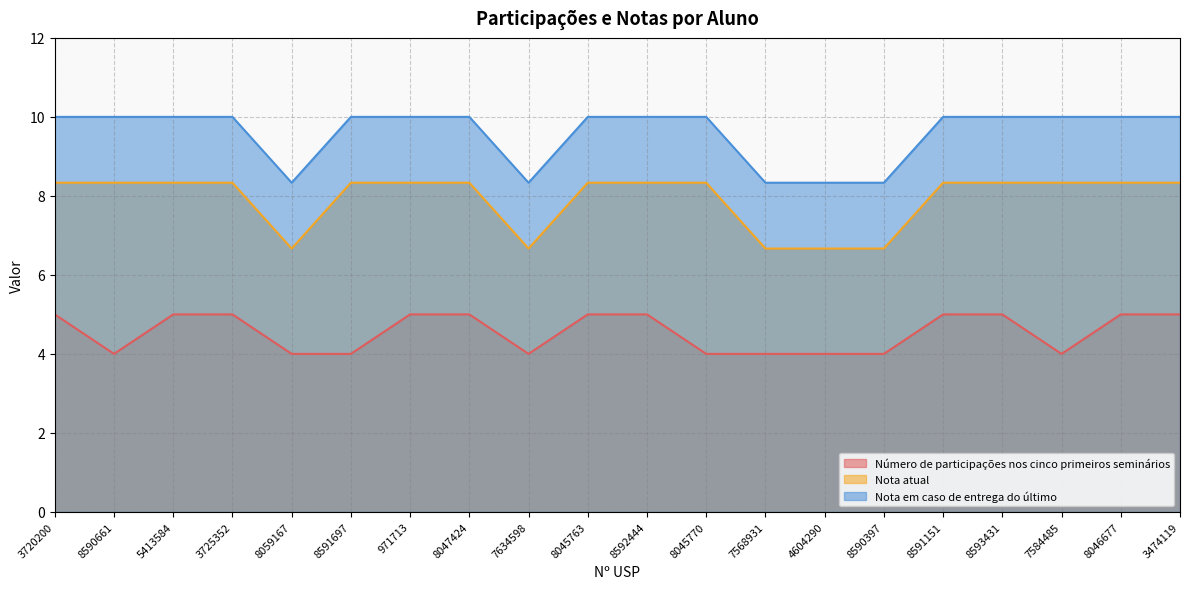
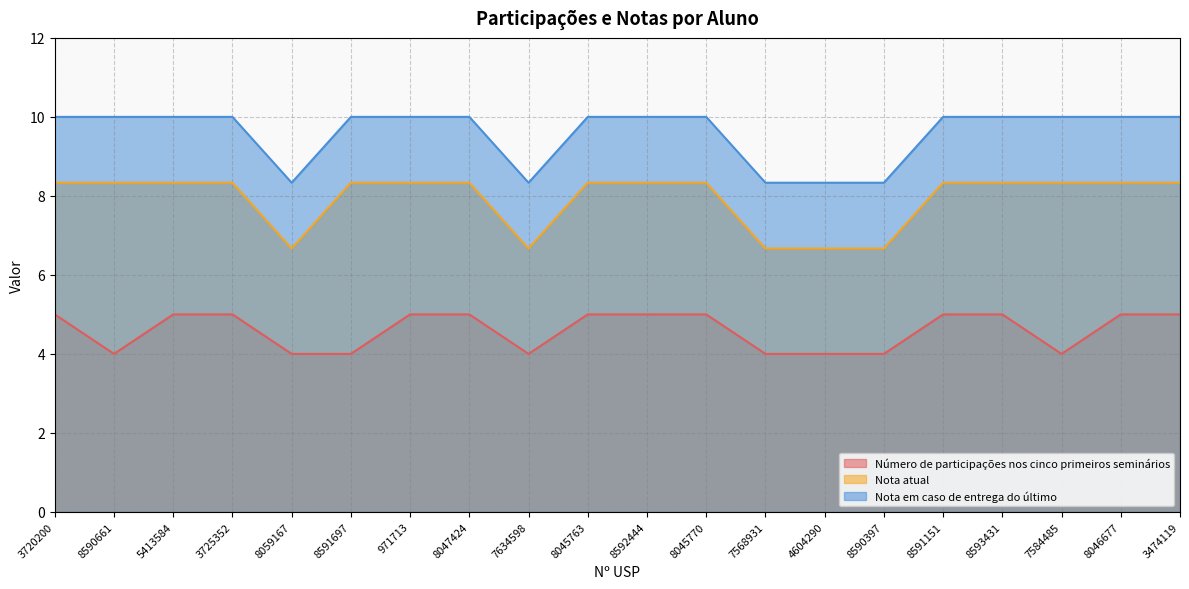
  {
    "Número de participações nos cinco primeiros seminários": {
      "3720200": 5,
      "8590661": 4,
      "5413584": 5,
      "3725352": 5,
      "8059167": 4,
      "8591697": 4,
      "971713": 5,
      "8047424": 5,
      "7634598": 4,
      "8045763": 5,
      "8592444": 5,
-     "8045770": 4,
+     "8045770": 5,
      "7568931": 4,
      "4604290": 4,
      "8590397": 4,
      "8591151": 5,
      "8593431": 5,
      "7584485": 4,
      "8046677": 5,
      "3474119": 5
    },
    "Nota atual": {
      "3720200": 8.3,
      "8590661": 8.3,
      "5413584": 8.3,
      "3725352": 8.3,
      "8059167": 6.7,
      "8591697": 8.3,
      "971713": 8.3,
      "8047424": 8.3,
      "7634598": 6.7,
      "8045763": 8.3,
      "8592444": 8.3,
      "8045770": 8.3,
      "7568931": 6.7,
      "4604290": 6.7,
      "8590397": 6.7,
      "8591151": 8.3,
      "8593431": 8.3,
      "7584485": 8.3,
      "8046677": 8.3,
      "3474119": 8.3
    },
    "Nota em caso de entrega do último": {
      "3720200": 10,
      "8590661": 10,
      "5413584": 10,
      "3725352": 10,
      "8059167": 8.3,
      "8591697": 10,
      "971713": 10,
      "8047424": 10,
      "7634598": 8.3,
      "8045763": 10,
      "8592444": 10,
      "8045770": 10,
      "7568931": 8.3,
      "4604290": 8.3,
      "8590397": 8.3,
      "8591151": 10,
      "8593431": 10,
      "7584485": 10,
      "8046677": 10,
      "3474119": 10
    }
  }
